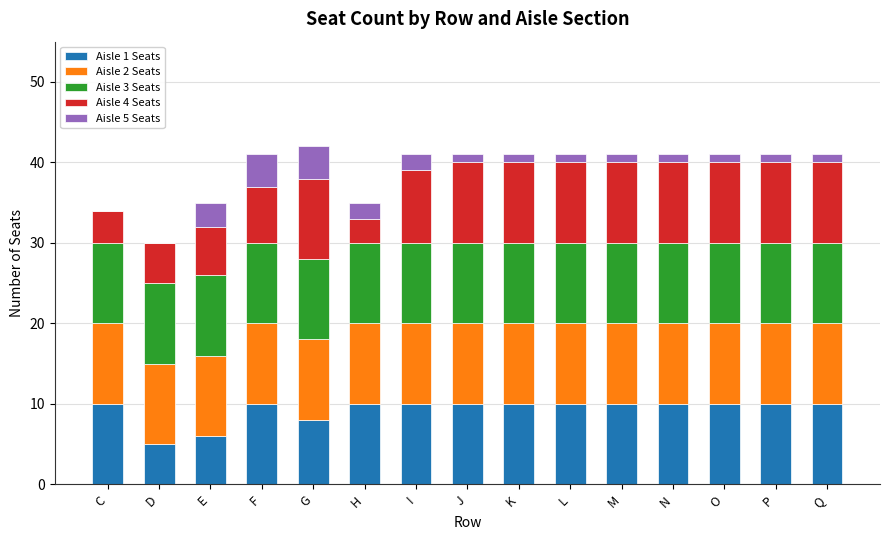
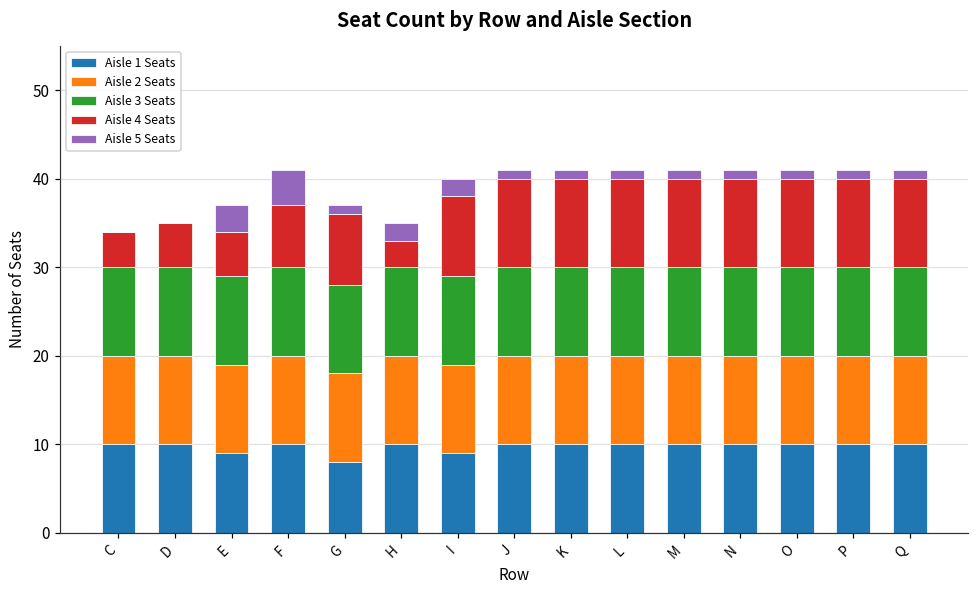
  {
    "Aisle 1 Seats": {
      "C": 10,
-     "D": 5,
-     "E": 6,
+     "D": 10,
+     "E": 9,
      "F": 10,
      "G": 8,
      "H": 10,
-     "I": 10,
+     "I": 9,
      "J": 10,
      "K": 10,
      "L": 10,
      "M": 10,
      "N": 10,
      "O": 10,
      "P": 10,
      "Q": 10
    },
    "Aisle 2 Seats": {
      "C": 10,
      "D": 10,
      "E": 10,
      "F": 10,
      "G": 10,
      "H": 10,
      "I": 10,
      "J": 10,
      "K": 10,
      "L": 10,
      "M": 10,
      "N": 10,
      "O": 10,
      "P": 10,
      "Q": 10
    },
    "Aisle 3 Seats": {
      "C": 10,
      "D": 10,
      "E": 10,
      "F": 10,
      "G": 10,
      "H": 10,
      "I": 10,
      "J": 10,
      "K": 10,
      "L": 10,
      "M": 10,
      "N": 10,
      "O": 10,
      "P": 10,
      "Q": 10
    },
    "Aisle 4 Seats": {
      "C": 4,
      "D": 5,
-     "E": 6,
+     "E": 5,
      "F": 7,
-     "G": 10,
+     "G": 8,
      "H": 3,
      "I": 9,
      "J": 10,
      "K": 10,
      "L": 10,
      "M": 10,
      "N": 10,
      "O": 10,
      "P": 10,
      "Q": 10
    },
    "Aisle 5 Seats": {
      "C": 0,
      "D": 0,
      "E": 3,
      "F": 4,
-     "G": 4,
+     "G": 1,
      "H": 2,
      "I": 2,
      "J": 1,
      "K": 1,
      "L": 1,
      "M": 1,
      "N": 1,
      "O": 1,
      "P": 1,
      "Q": 1
    }
  }
